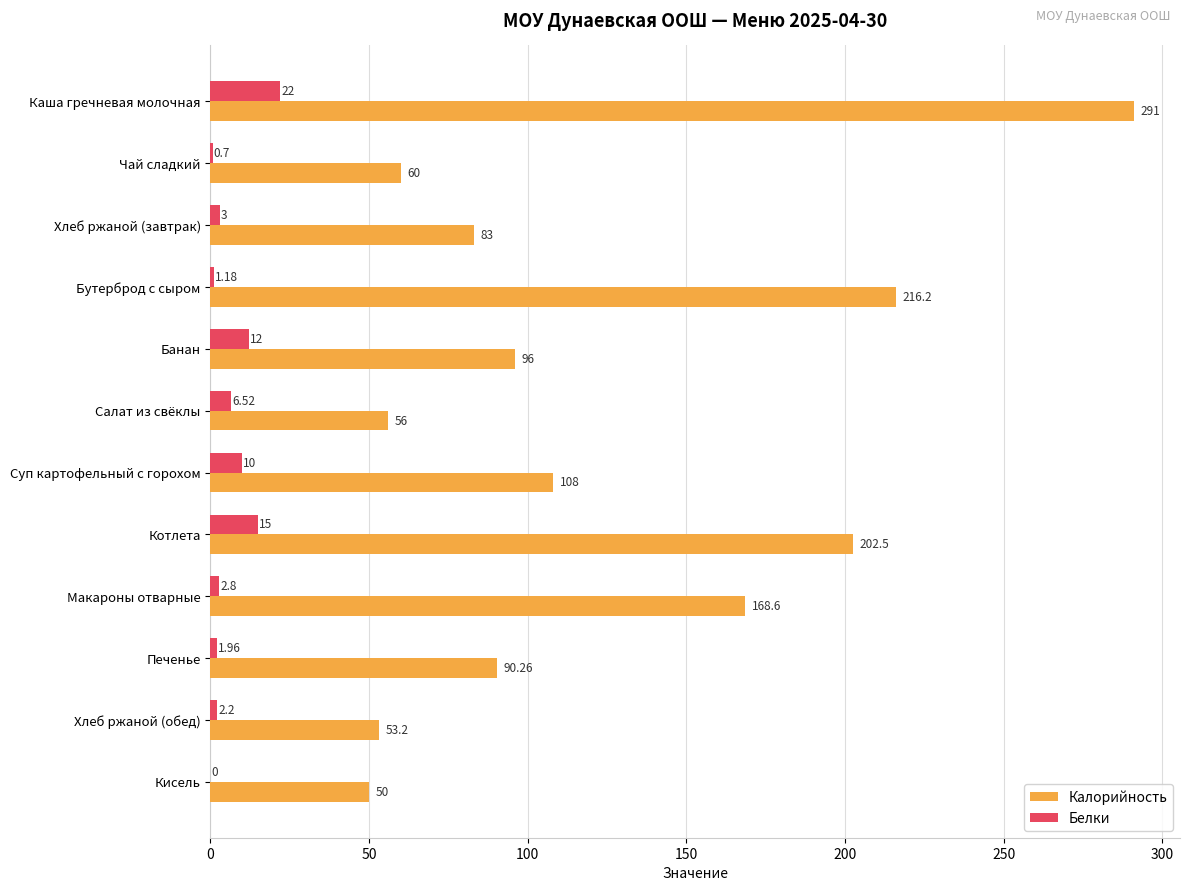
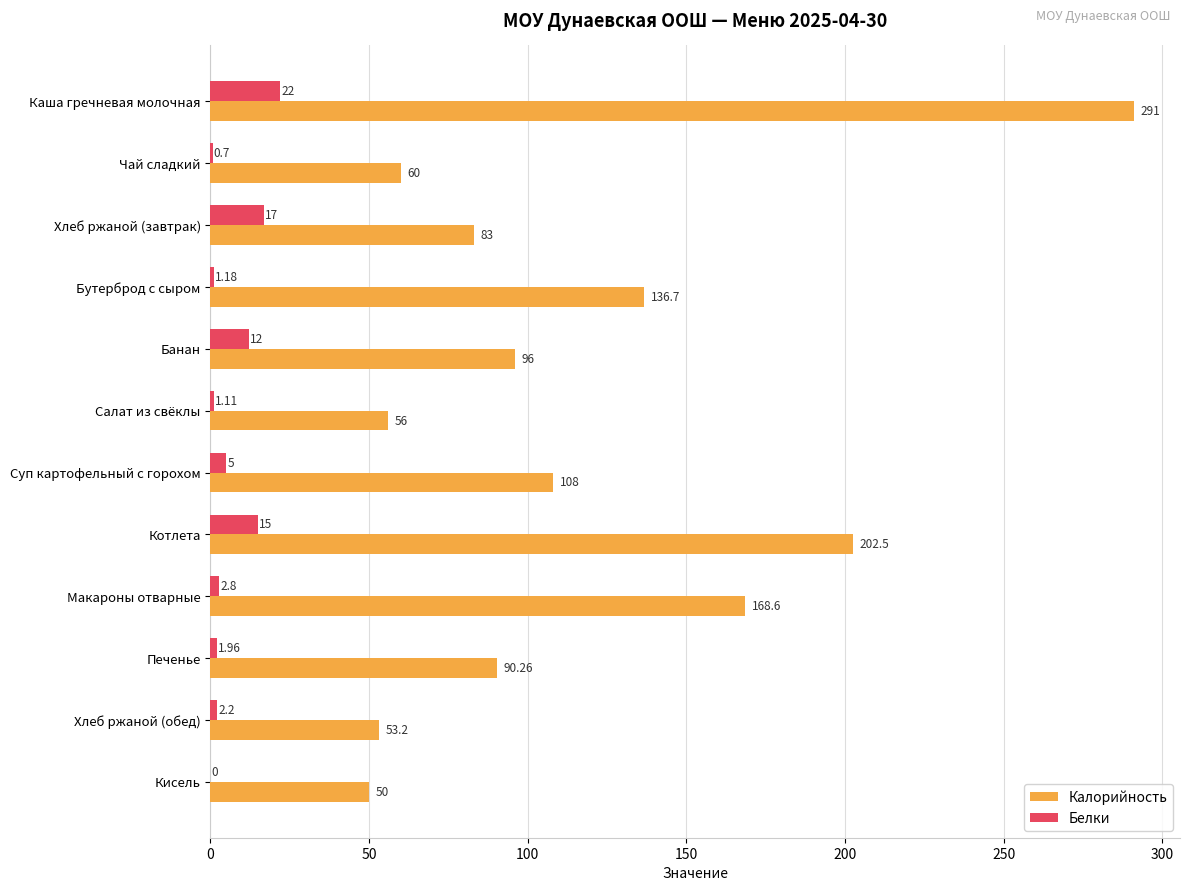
  {
    "Калорийность": {
      "Каша гречневая молочная": 291,
      "Чай сладкий": 60,
      "Хлеб ржаной (завтрак)": 83,
-     "Бутерброд с сыром": 216.2,
+     "Бутерброд с сыром": 136.7,
      "Банан": 96,
      "Салат из свёклы": 56,
      "Суп картофельный с горохом": 108,
      "Котлета": 202.5,
      "Макароны отварные": 168.6,
      "Печенье": 90.26,
      "Хлеб ржаной (обед)": 53.2,
      "Кисель": 50
    },
    "Белки": {
      "Каша гречневая молочная": 22,
      "Чай сладкий": 0.7,
-     "Хлеб ржаной (завтрак)": 3,
+     "Хлеб ржаной (завтрак)": 17,
      "Бутерброд с сыром": 1.18,
      "Банан": 12,
-     "Салат из свёклы": 6.52,
-     "Суп картофельный с горохом": 10,
+     "Салат из свёклы": 1.11,
+     "Суп картофельный с горохом": 5,
      "Котлета": 15,
      "Макароны отварные": 2.8,
      "Печенье": 1.96,
      "Хлеб ржаной (обед)": 2.2,
      "Кисель": 0
    }
  }
